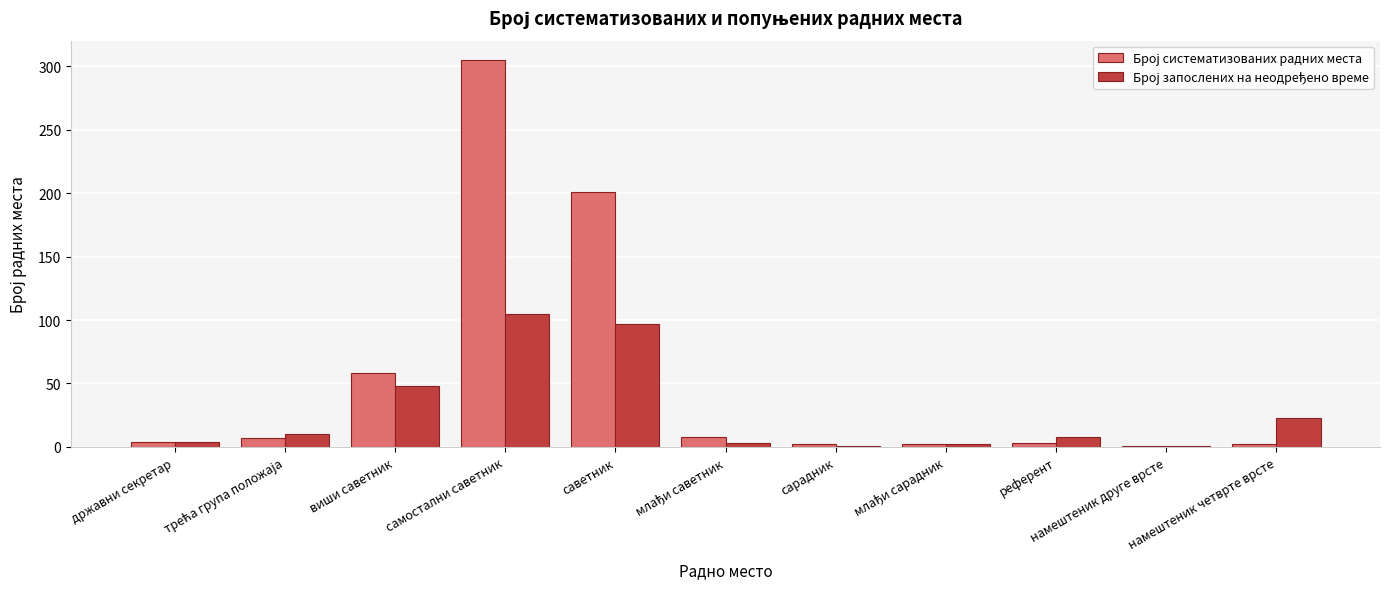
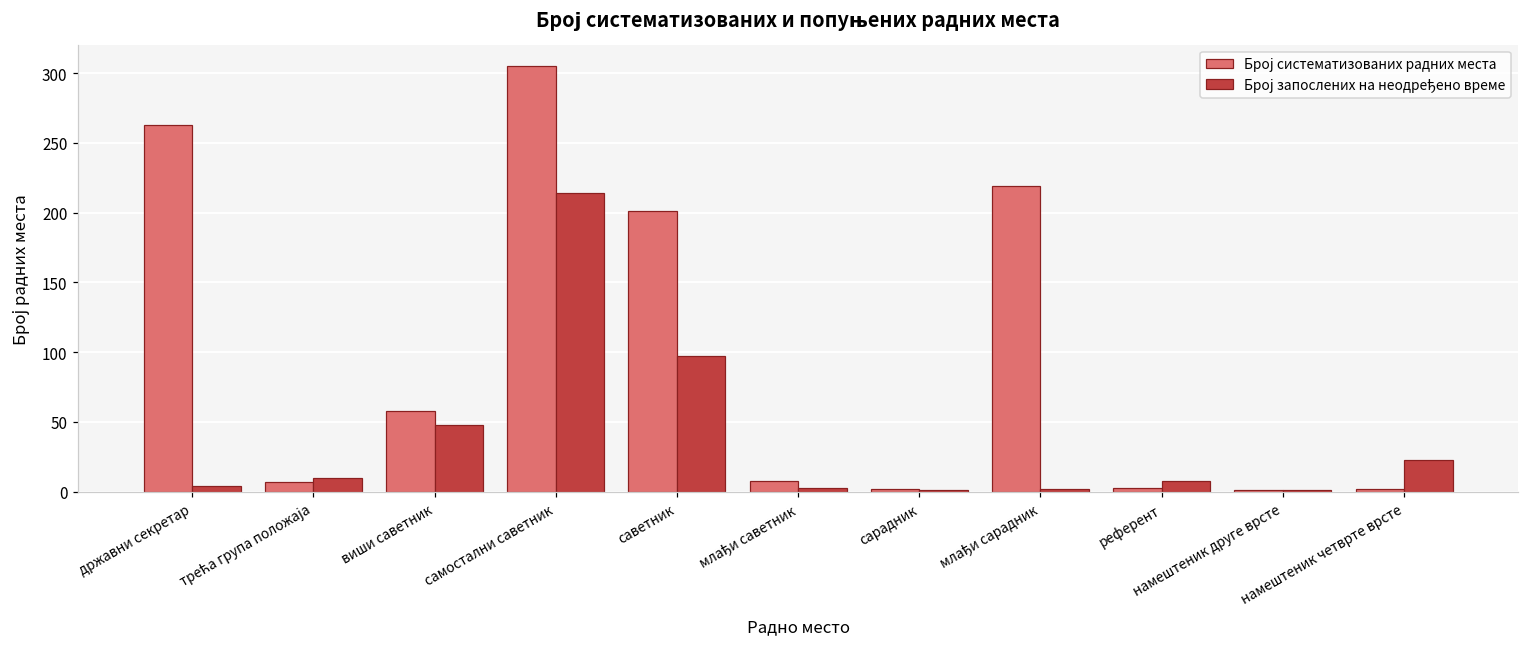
  {
    "Број систематизованих радних места": {
-     "државни секретар": 4,
+     "државни секретар": 263,
      "трећа група положаја": 7,
      "виши саветник": 58,
      "самостални саветник": 305,
      "саветник": 201,
      "млађи саветник": 8,
      "сарадник": 2,
-     "млађи сарадник": 2,
+     "млађи сарадник": 219,
      "референт": 3,
      "намештеник четврте врсте": 2
    },
    "Број запослених на неодређено време": {
      "државни секретар": 4,
      "трећа група положаја": 10,
      "виши саветник": 48,
-     "самостални саветник": 105,
+     "самостални саветник": 214,
      "саветник": 97,
      "млађи саветник": 3,
      "млађи сарадник": 2,
      "референт": 8,
      "намештеник четврте врсте": 23
    }
  }
